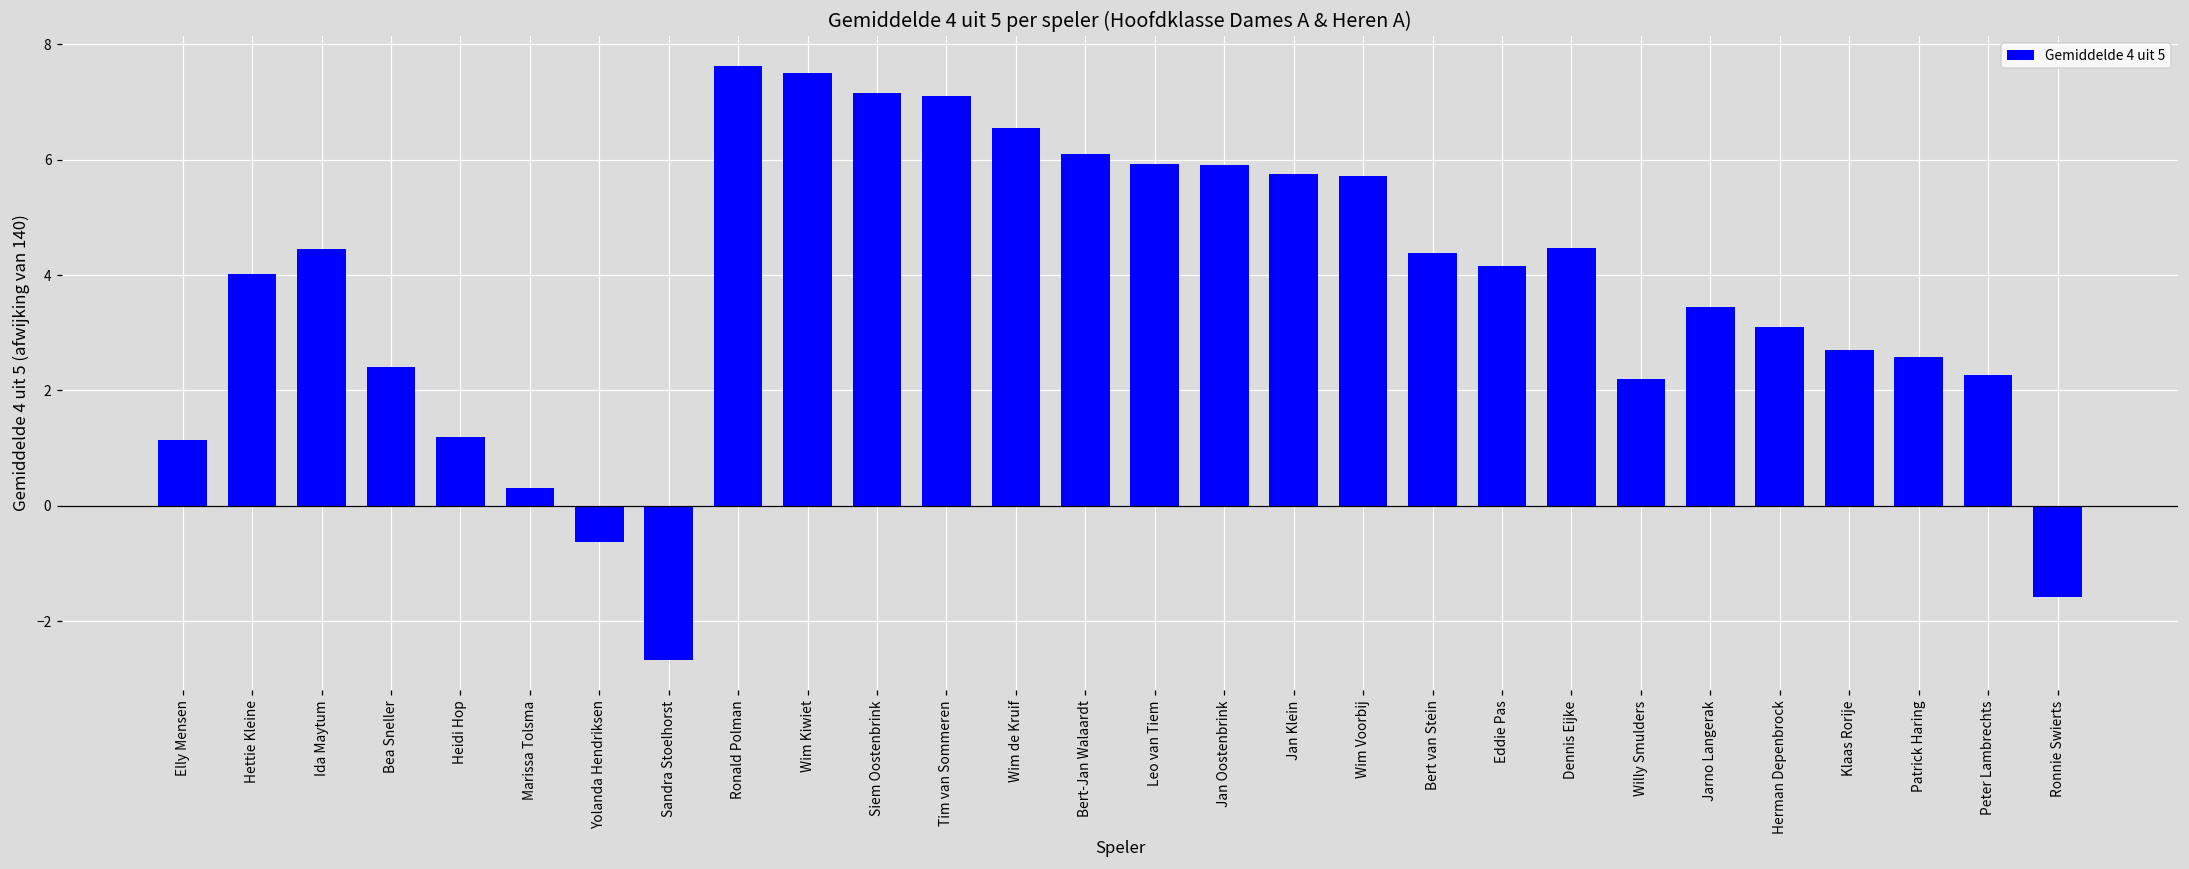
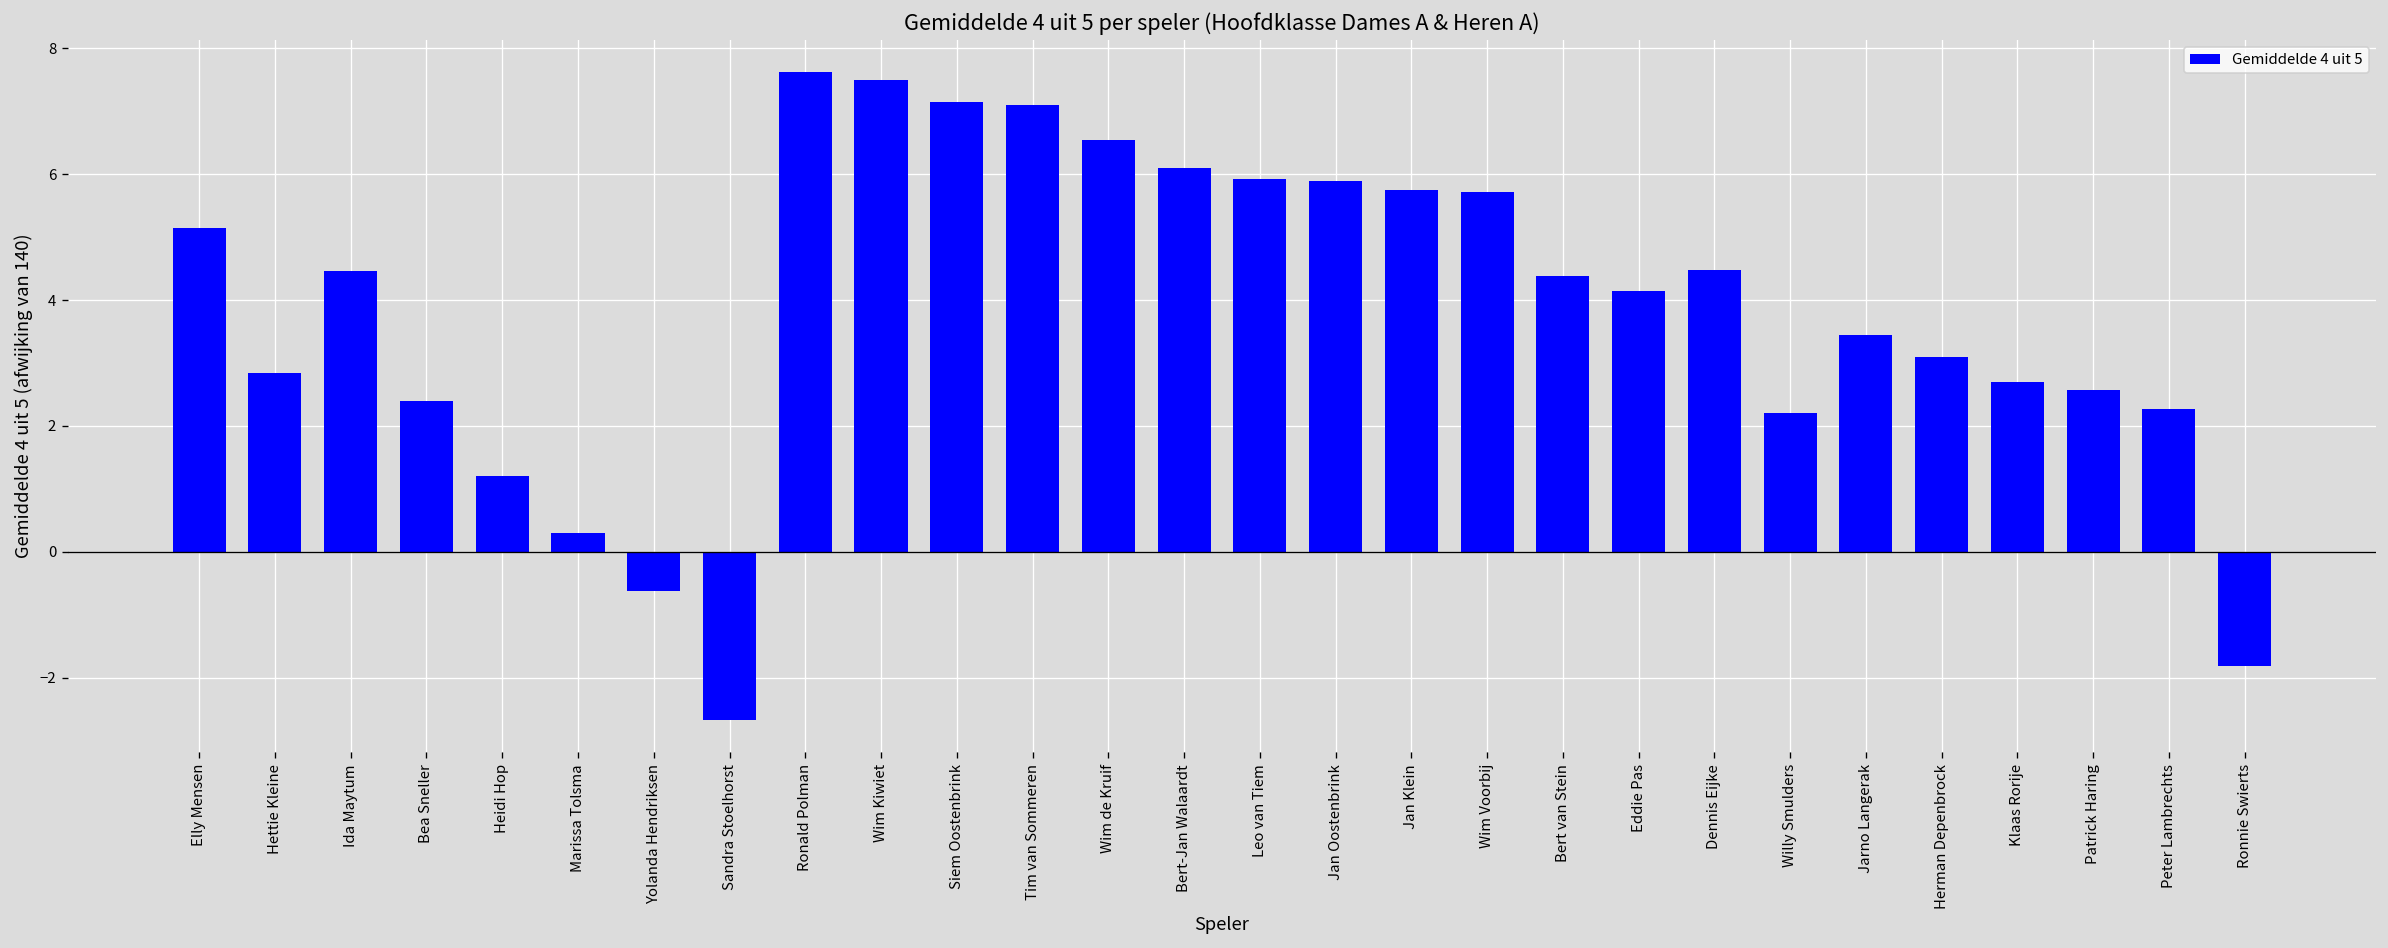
  {
-   "Elly Mensen": 1.1,
-   "Hettie Kleine": 4.0,
+   "Elly Mensen": 5.2,
+   "Hettie Kleine": 2.8,
    "Ida Maytum": 4.5,
    "Bea Sneller": 2.4,
    "Heidi Hop": 1.2,
    "Marissa Tolsma": 0.3,
    "Yolanda Hendriksen": -0.6,
    "Sandra Stoelhorst": -2.7,
    "Ronald Polman": 7.6,
    "Wim Kiwiet": 7.5,
    "Siem Oostenbrink": 7.2,
    "Tim van Sommeren": 7.1,
    "Wim de Kruif": 6.6,
    "Bert-Jan Walaardt": 6.1,
    "Leo van Tiem": 5.9,
    "Jan Oostenbrink": 5.9,
    "Jan Klein": 5.8,
    "Wim Voorbij": 5.7,
    "Bert van Stein": 4.4,
    "Eddie Pas": 4.2,
    "Dennis Eijke": 4.5,
    "Willy Smulders": 2.2,
    "Jarno Langerak": 3.4,
    "Herman Depenbrock": 3.1,
    "Klaas Rorije": 2.7,
    "Patrick Haring": 2.6,
    "Peter Lambrechts": 2.3,
-   "Ronnie Swierts": -1.6
+   "Ronnie Swierts": -1.8
  }
